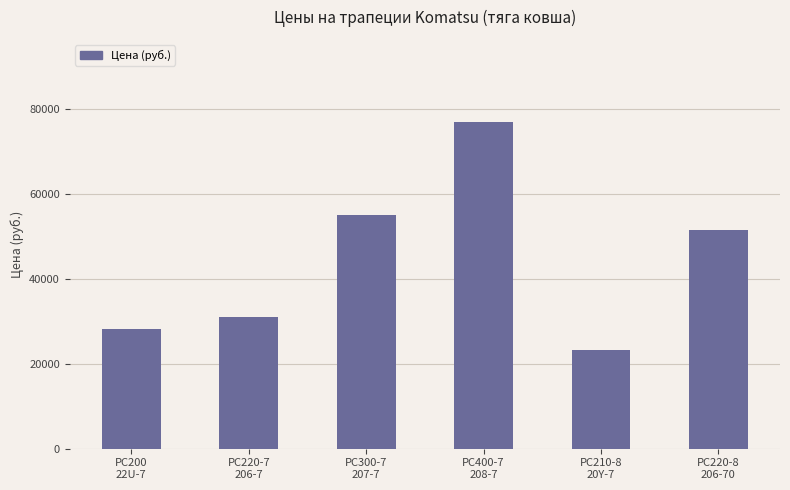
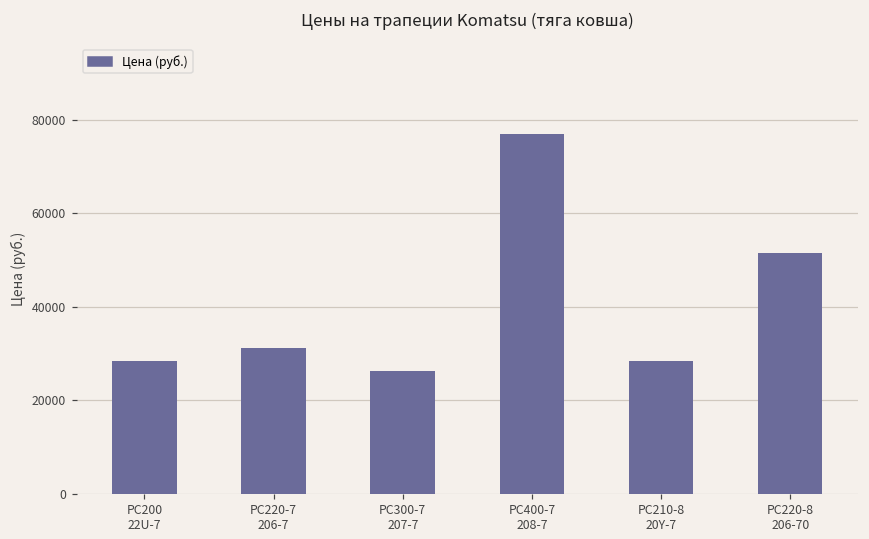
  {
    "PC200 22U-7": 28000,
    "PC220-7 206-7": 31000,
-   "PC300-7 207-7": 55000,
+   "PC300-7 207-7": 26000,
    "PC400-7 208-7": 77000,
-   "PC210-8 20Y-7": 23000,
+   "PC210-8 20Y-7": 28000,
    "PC220-8 206-70": 51000
  }
